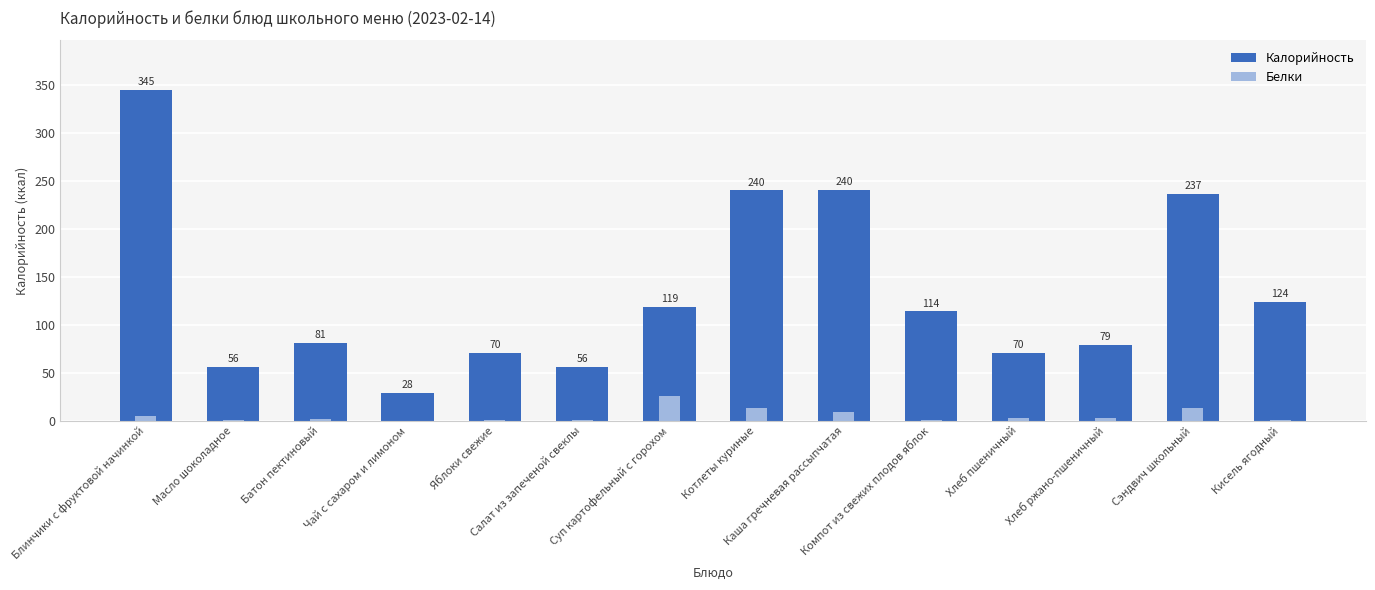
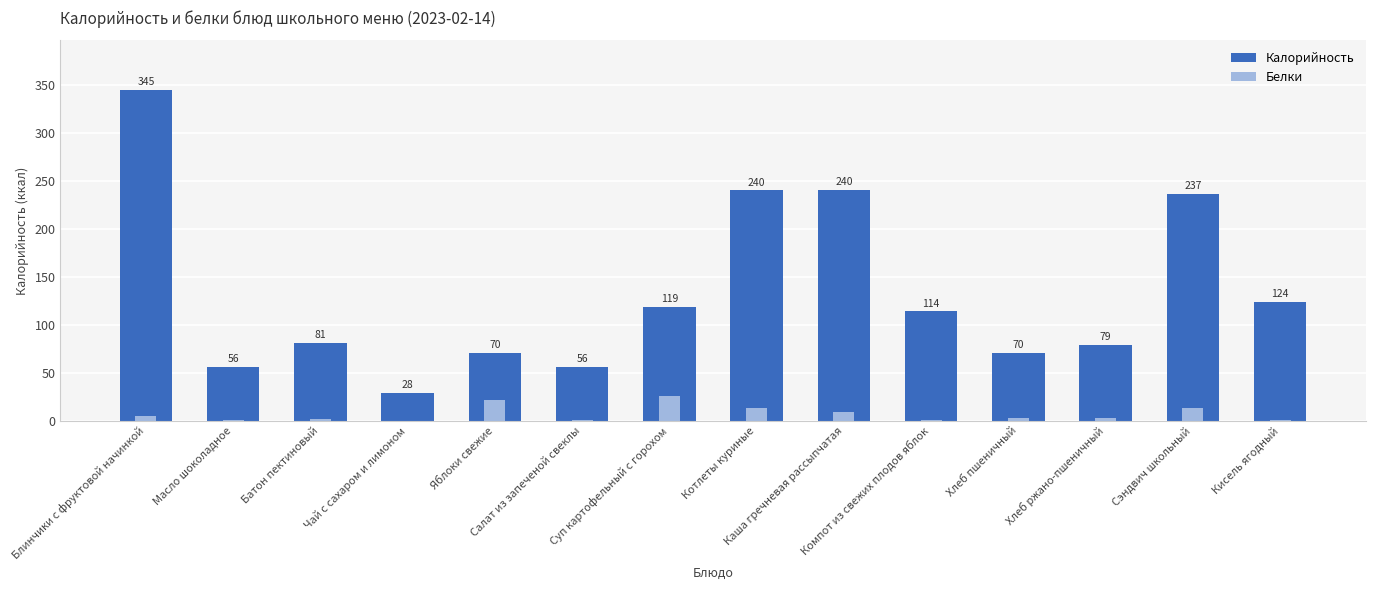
  {
    "Калорийность": {
      "Блинчики с фруктовой начинкой": 345,
      "Масло шоколадное": 56,
      "Батон пектиновый": 81,
      "Чай с сахаром и лимоном": 28,
      "Яблоки свежие": 70,
      "Салат из запеченой свеклы": 56,
      "Суп картофельный с горохом": 119,
      "Котлеты куриные": 240,
      "Каша гречневая рассыпчатая": 240,
      "Компот из свежих плодов яблок": 114,
      "Хлеб пшеничный": 70,
      "Хлеб ржано-пшеничный": 79,
      "Сэндвич школьный": 237,
      "Кисель ягодный": 124
    },
    "Белки": {
-     "Яблоки свежие": 0
+     "Яблоки свежие": 20
    }
  }
